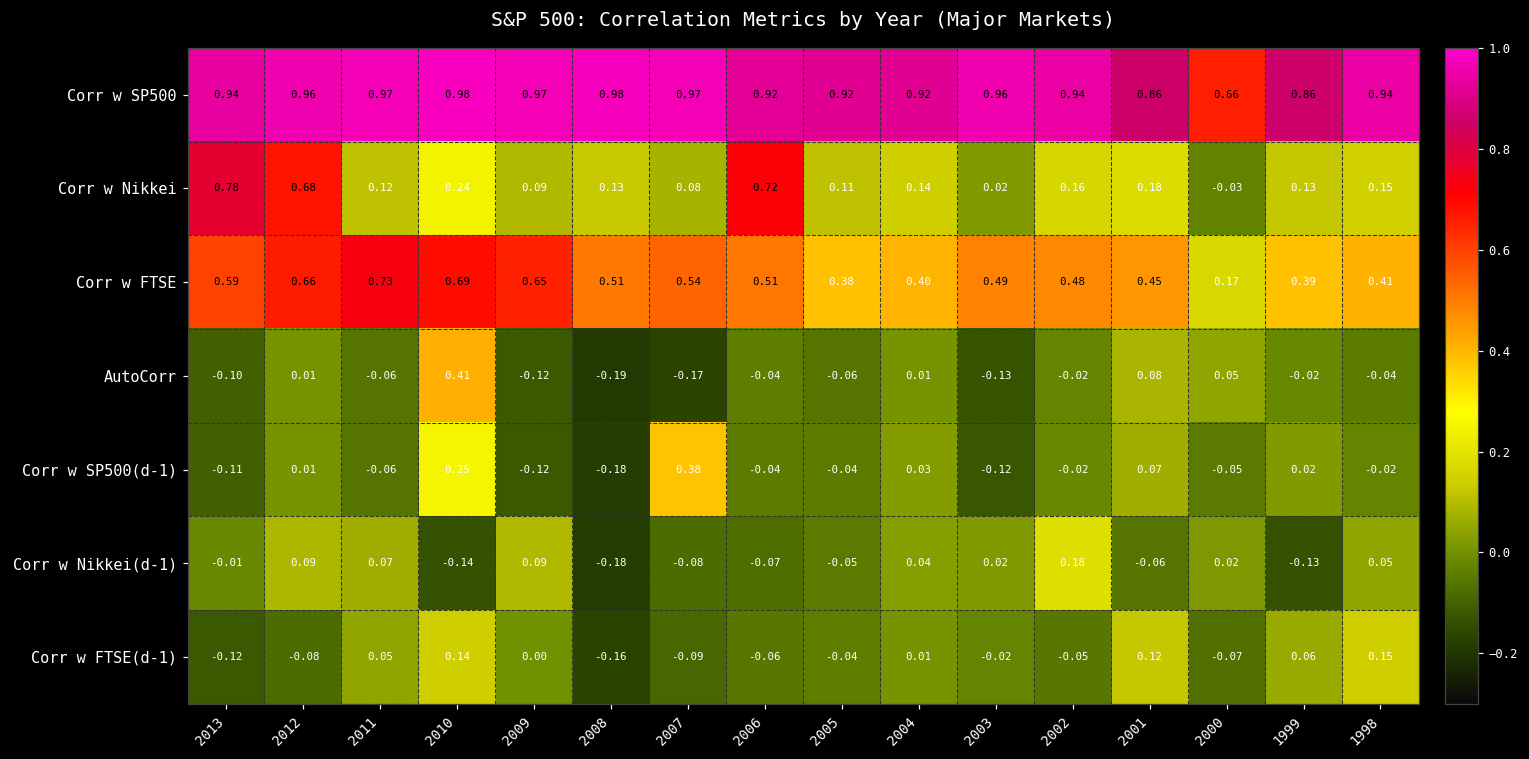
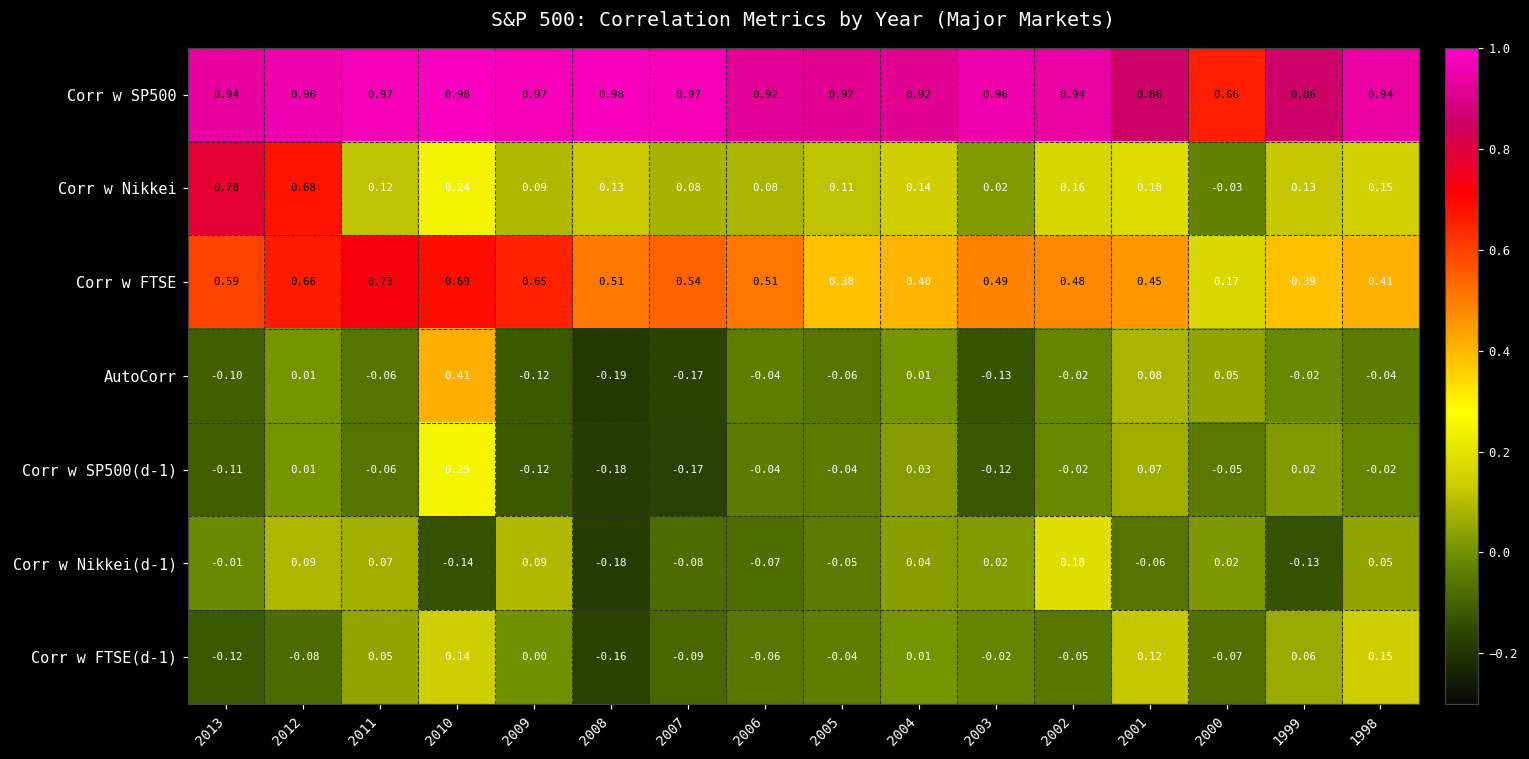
  {
    "Corr w SP500": {
      "2013": 0.94,
      "2012": 0.96,
      "2011": 0.97,
      "2010": 0.98,
      "2009": 0.97,
      "2008": 0.98,
      "2007": 0.97,
      "2006": 0.92,
      "2005": 0.92,
      "2004": 0.92,
      "2003": 0.96,
      "2002": 0.94,
      "2001": 0.86,
      "2000": 0.66,
      "1999": 0.86,
      "1998": 0.94
    },
    "Corr w Nikkei": {
      "2013": 0.78,
      "2012": 0.68,
      "2011": 0.12,
      "2010": 0.24,
      "2009": 0.09,
      "2008": 0.13,
      "2007": 0.08,
-     "2006": 0.72,
+     "2006": 0.08,
      "2005": 0.11,
      "2004": 0.14,
      "2003": 0.02,
      "2002": 0.16,
      "2001": 0.18,
      "2000": -0.03,
      "1999": 0.13,
      "1998": 0.15
    },
    "Corr w FTSE": {
      "2013": 0.59,
      "2012": 0.66,
      "2011": 0.73,
      "2010": 0.69,
      "2009": 0.65,
      "2008": 0.51,
      "2007": 0.54,
      "2006": 0.51,
      "2005": 0.38,
      "2004": 0.40,
      "2003": 0.49,
      "2002": 0.48,
      "2001": 0.45,
      "2000": 0.17,
      "1999": 0.39,
      "1998": 0.41
    },
    "AutoCorr": {
      "2013": -0.10,
      "2012": 0.01,
      "2011": -0.06,
      "2010": 0.41,
      "2009": -0.12,
      "2008": -0.19,
      "2007": -0.17,
      "2006": -0.04,
      "2005": -0.06,
      "2004": 0.01,
      "2003": -0.13,
      "2002": -0.02,
      "2001": 0.08,
      "2000": 0.05,
      "1999": -0.02,
      "1998": -0.04
    },
    "Corr w SP500(d-1)": {
      "2013": -0.11,
      "2012": 0.01,
      "2011": -0.06,
      "2010": 0.25,
      "2009": -0.12,
      "2008": -0.18,
-     "2007": 0.38,
+     "2007": -0.17,
      "2006": -0.04,
      "2005": -0.04,
      "2004": 0.03,
      "2003": -0.12,
      "2002": -0.02,
      "2001": 0.07,
      "2000": -0.05,
      "1999": 0.02,
      "1998": -0.02
    },
    "Corr w Nikkei(d-1)": {
      "2013": -0.01,
      "2012": 0.09,
      "2011": 0.07,
      "2010": -0.14,
      "2009": 0.09,
      "2008": -0.18,
      "2007": -0.08,
      "2006": -0.07,
      "2005": -0.05,
      "2004": 0.04,
      "2003": 0.02,
      "2002": 0.18,
      "2001": -0.06,
      "2000": 0.02,
      "1999": -0.13,
      "1998": 0.05
    },
    "Corr w FTSE(d-1)": {
      "2013": -0.12,
      "2012": -0.08,
      "2011": 0.05,
      "2010": 0.14,
      "2009": 0.00,
      "2008": -0.16,
      "2007": -0.09,
      "2006": -0.06,
      "2005": -0.04,
      "2004": 0.01,
      "2003": -0.02,
      "2002": -0.05,
      "2001": 0.12,
      "2000": -0.07,
      "1999": 0.06,
      "1998": 0.15
    }
  }
